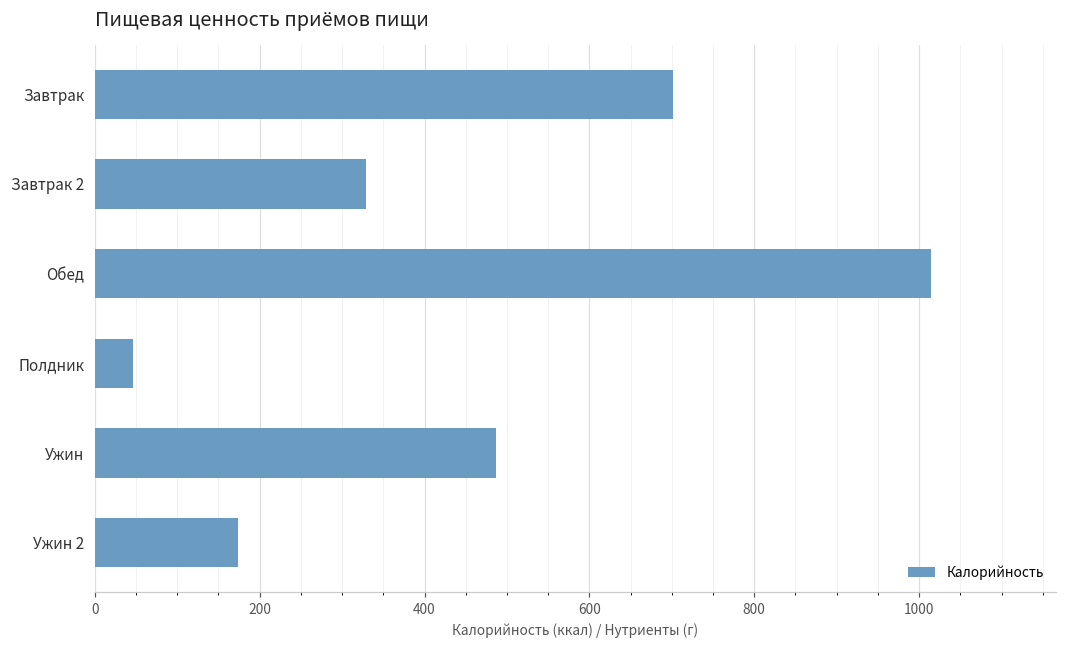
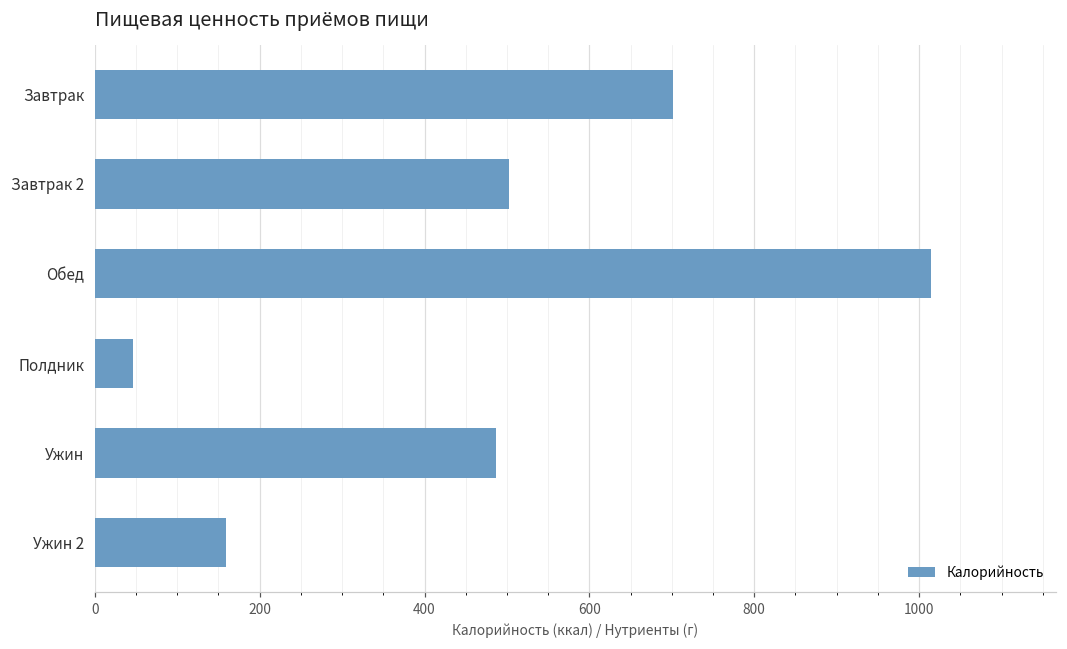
  {
    "Завтрак": 700,
-   "Завтрак 2": 330,
+   "Завтрак 2": 500,
    "Обед": 1010,
    "Полдник": 50,
    "Ужин": 490,
-   "Ужин 2": 170
+   "Ужин 2": 160
  }
